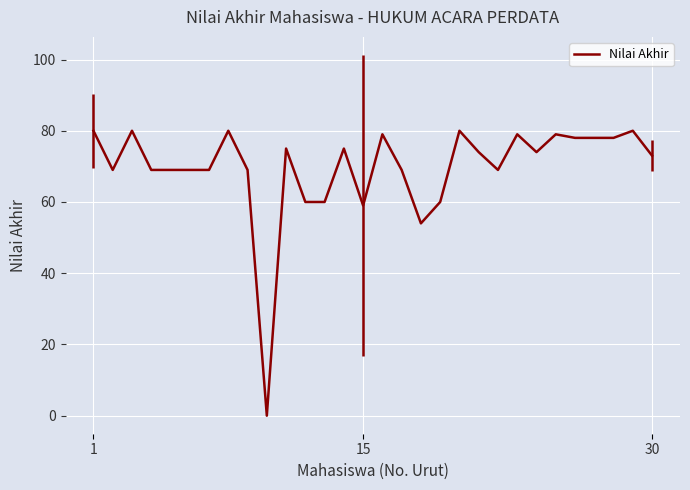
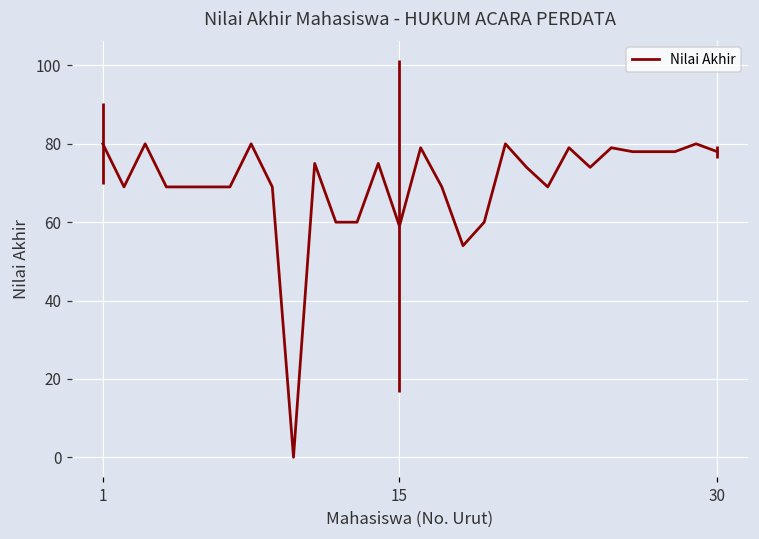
  {
    "1": 80,
    "15": 59,
-   "30": 73
+   "30": 78
  }
